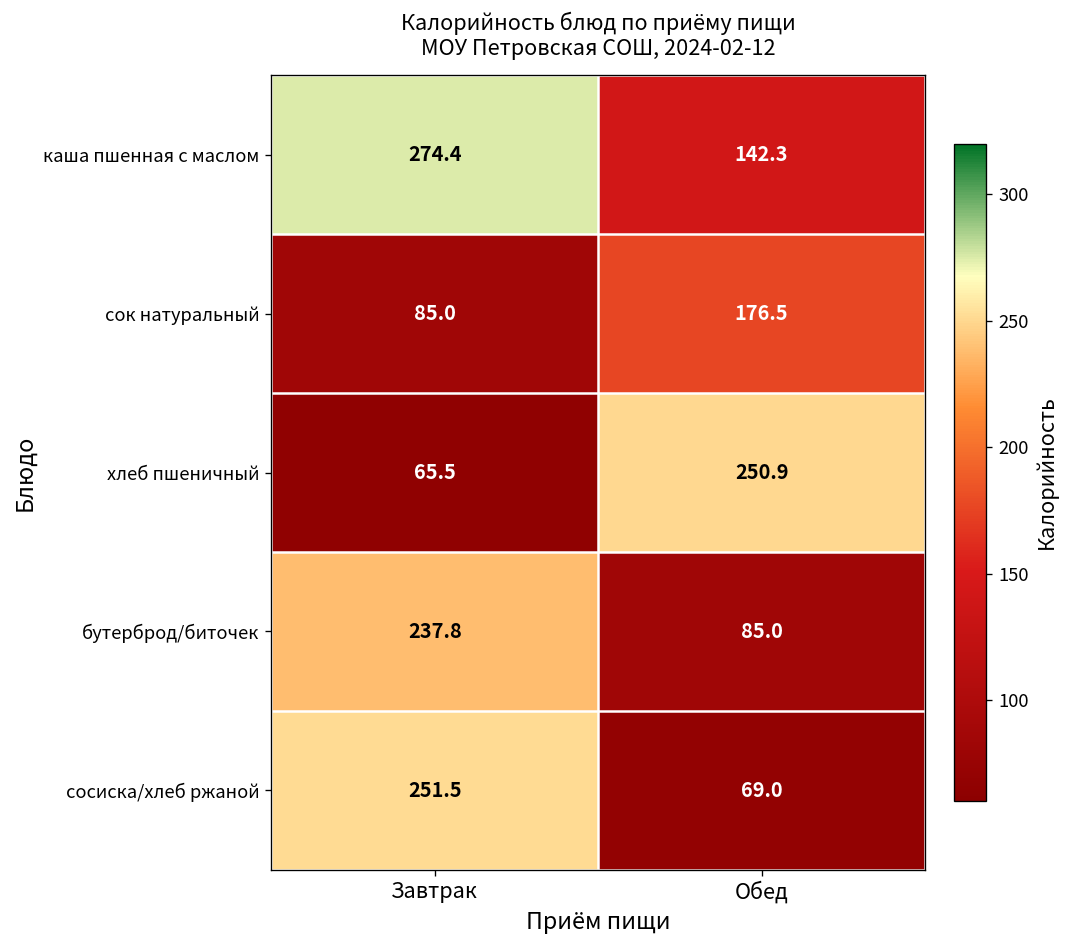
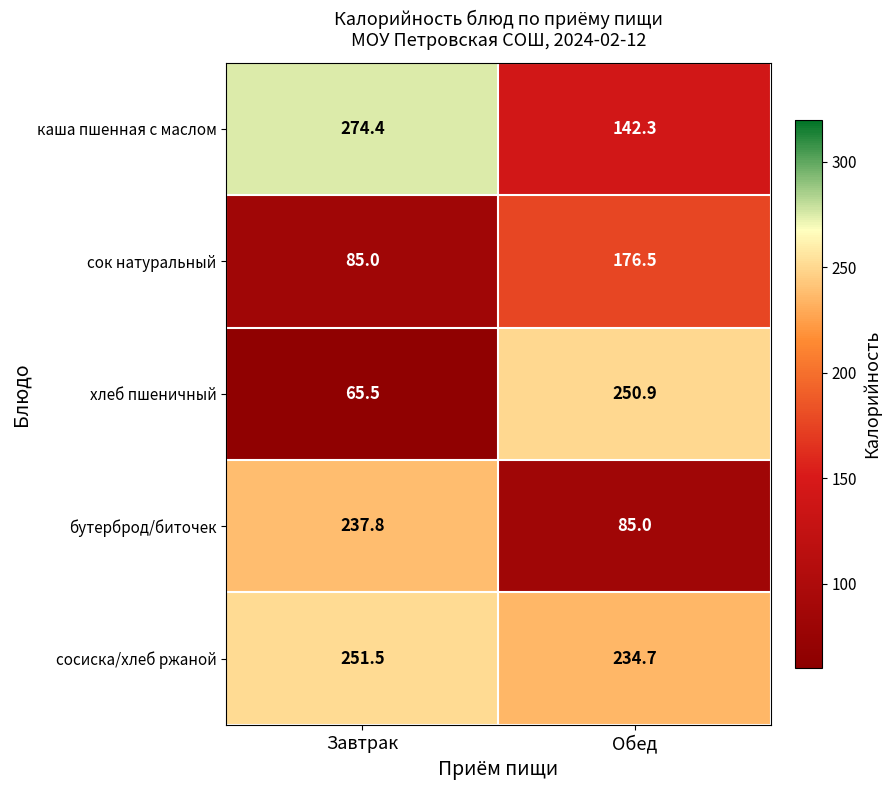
  {
    "каша пшенная с маслом": {
      "Завтрак": 274.4,
      "Обед": 142.3
    },
    "сок натуральный": {
      "Завтрак": 85.0,
      "Обед": 176.5
    },
    "хлеб пшеничный": {
      "Завтрак": 65.5,
      "Обед": 250.9
    },
    "бутерброд/биточек": {
      "Завтрак": 237.8,
      "Обед": 85.0
    },
    "сосиска/хлеб ржаной": {
      "Завтрак": 251.5,
-     "Обед": 69.0
+     "Обед": 234.7
    }
  }
